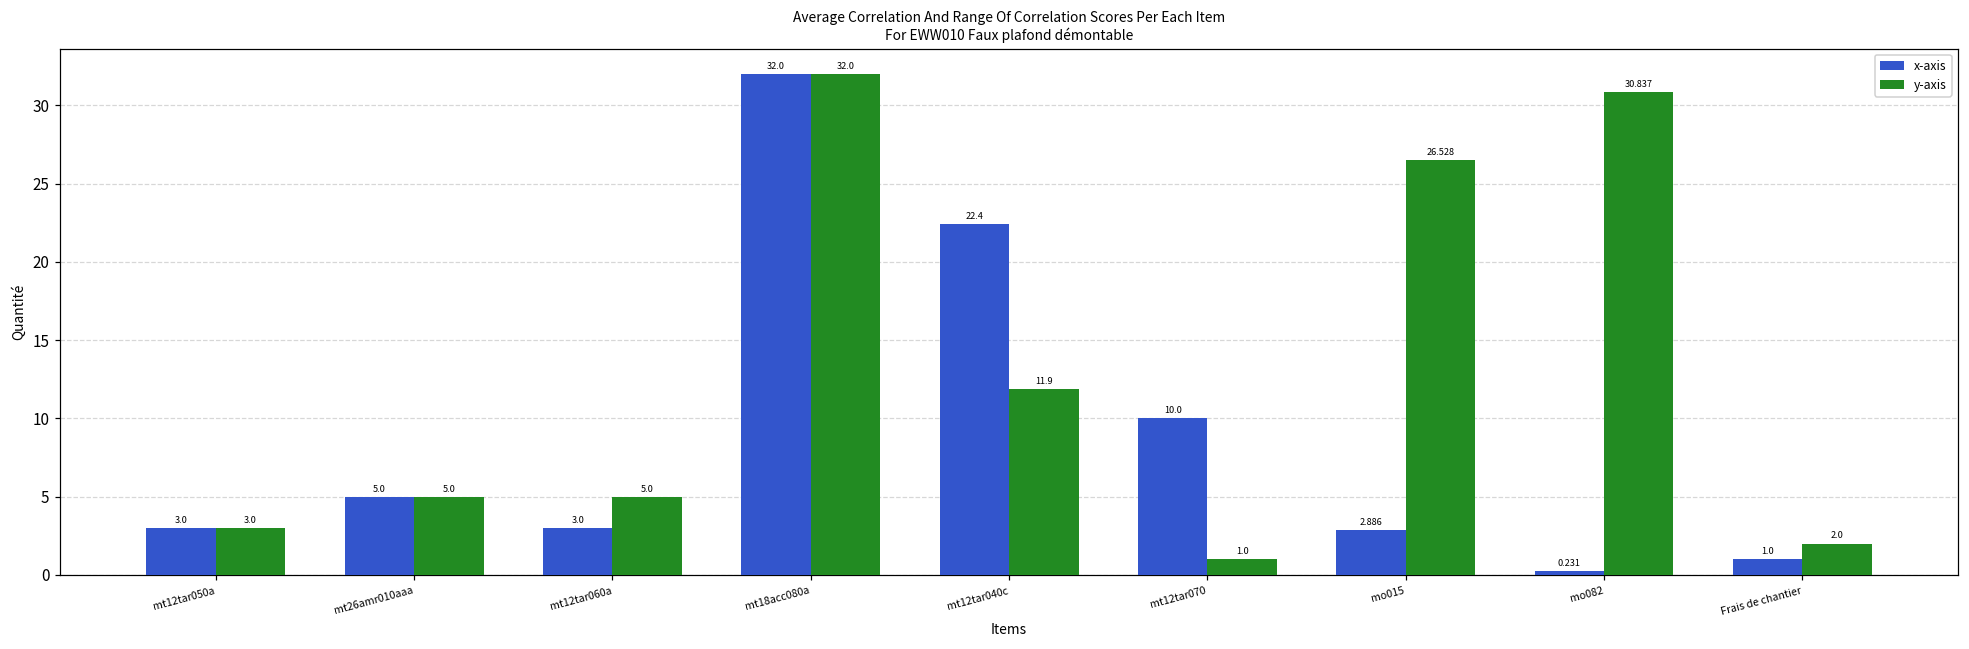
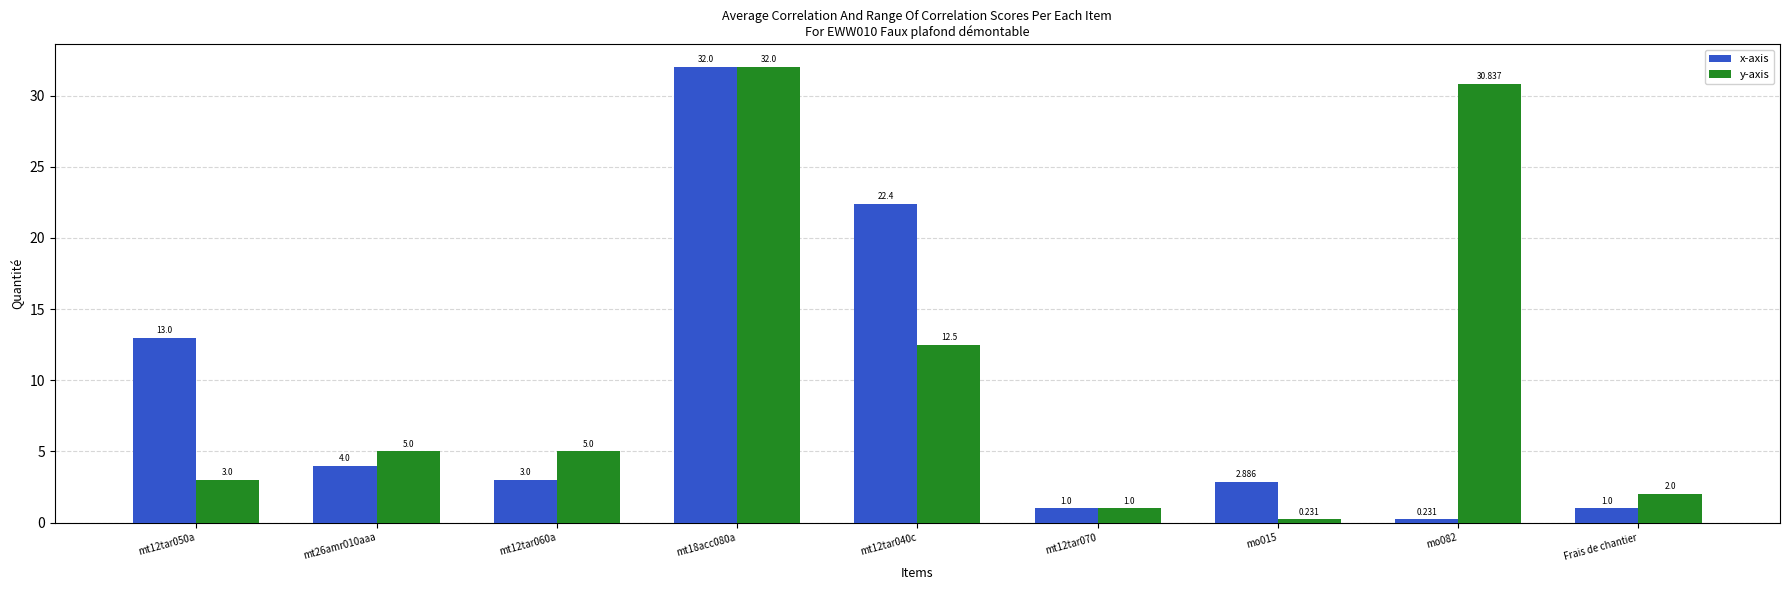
  {
    "x-axis": {
-     "mt12tar050a": 3.0,
-     "mt26amr010aaa": 5.0,
+     "mt12tar050a": 13.0,
+     "mt26amr010aaa": 4.0,
      "mt12tar060a": 3.0,
      "mt18acc080a": 32.0,
      "mt12tar040c": 22.4,
-     "mt12tar070": 10.0,
+     "mt12tar070": 1.0,
      "mo015": 2.886,
      "mo082": 0.231,
      "Frais de chantier": 1.0
    },
    "y-axis": {
      "mt12tar050a": 3.0,
      "mt26amr010aaa": 5.0,
      "mt12tar060a": 5.0,
      "mt18acc080a": 32.0,
-     "mt12tar040c": 11.9,
+     "mt12tar040c": 12.5,
      "mt12tar070": 1.0,
-     "mo015": 26.528,
+     "mo015": 0.231,
      "mo082": 30.837,
      "Frais de chantier": 2.0
    }
  }
